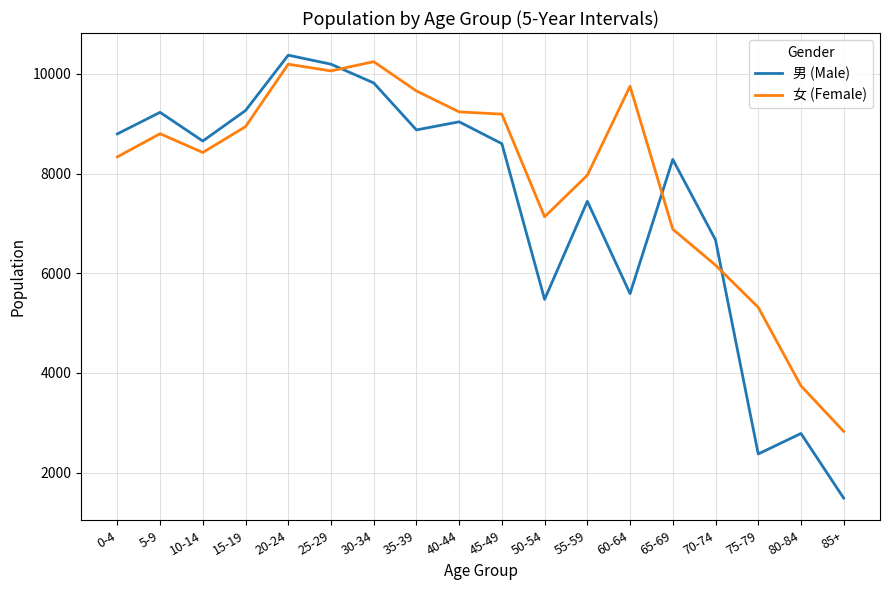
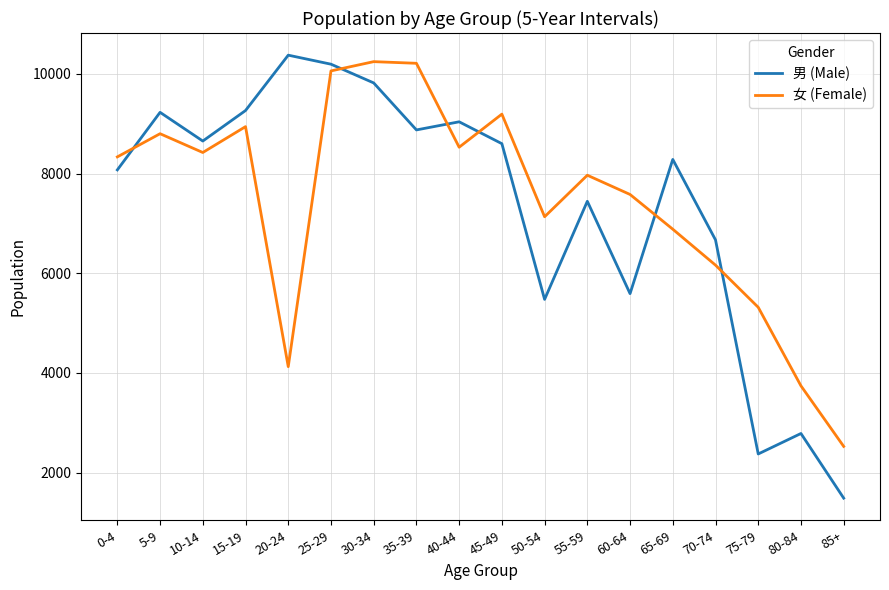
  {
    "男 (Male)": {
-     "0-4": 8800,
+     "0-4": 8100,
      "5-9": 9200,
      "10-14": 8700,
      "15-19": 9300,
      "20-24": 10400,
      "25-29": 10200,
      "30-34": 9800,
      "35-39": 8900,
      "40-44": 9000,
      "45-49": 8600,
      "50-54": 5500,
      "55-59": 7400,
      "60-64": 5600,
      "65-69": 8300,
      "70-74": 6700,
      "75-79": 2400,
      "80-84": 2800,
      "85+": 1500
    },
    "女 (Female)": {
      "0-4": 8300,
      "5-9": 8800,
      "10-14": 8400,
      "15-19": 8900,
-     "20-24": 10200,
+     "20-24": 4100,
      "25-29": 10100,
      "30-34": 10200,
-     "35-39": 9700,
-     "40-44": 9200,
+     "35-39": 10200,
+     "40-44": 8500,
      "45-49": 9200,
      "50-54": 7100,
      "55-59": 8000,
-     "60-64": 9800,
+     "60-64": 7600,
      "65-69": 6900,
      "70-74": 6200,
      "75-79": 5300,
      "80-84": 3700,
-     "85+": 2800
+     "85+": 2500
    }
  }
